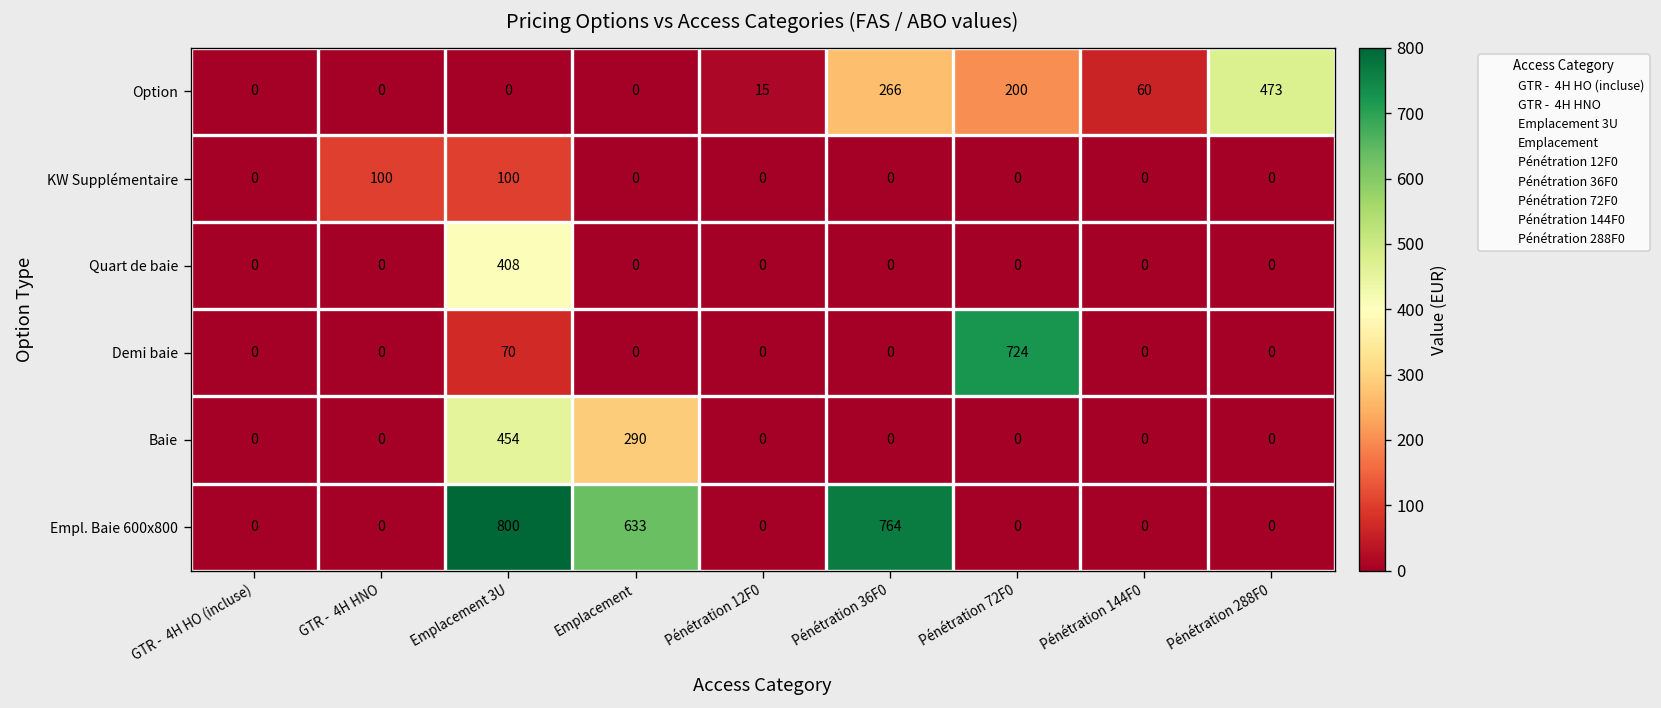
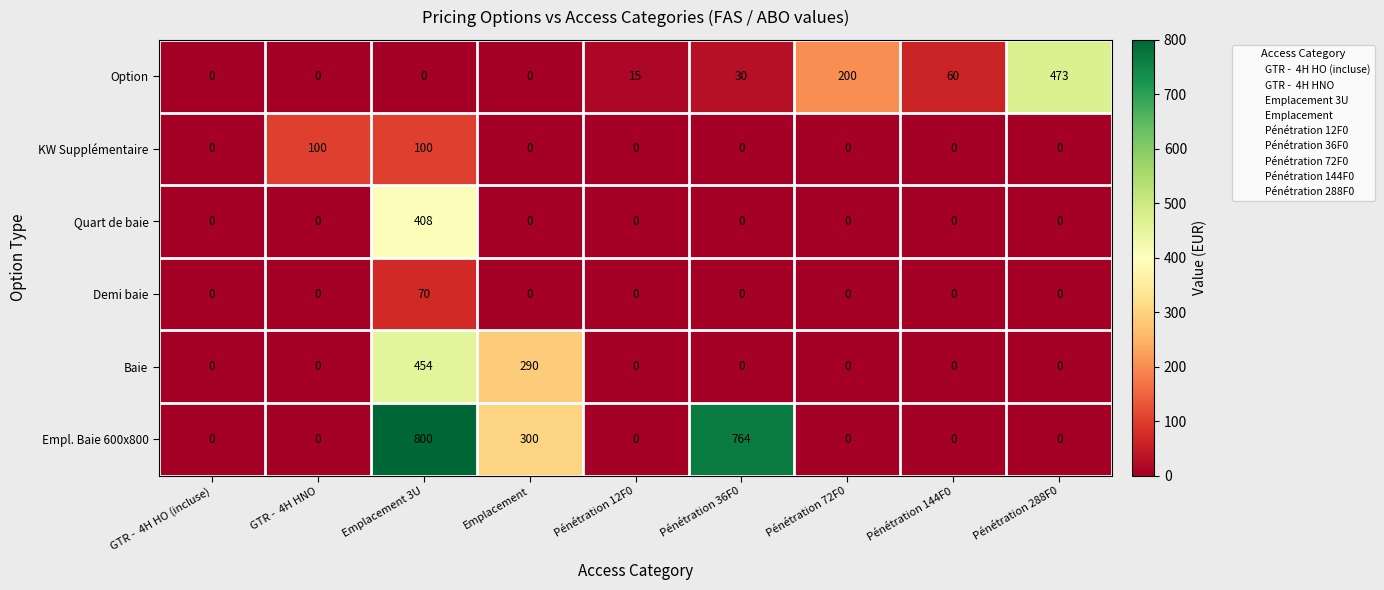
  {
    "Option": {
      "GTR - 4H HO (incluse)": 0,
      "GTR - 4H HNO": 0,
      "Emplacement 3U": 0,
      "Emplacement": 0,
      "Pénétration 12F0": 15,
-     "Pénétration 36F0": 266,
+     "Pénétration 36F0": 30,
      "Pénétration 72F0": 200,
      "Pénétration 144F0": 60,
      "Pénétration 288F0": 473
    },
    "KW Supplémentaire": {
      "GTR - 4H HO (incluse)": 0,
      "GTR - 4H HNO": 100,
      "Emplacement 3U": 100,
      "Emplacement": 0,
      "Pénétration 12F0": 0,
      "Pénétration 36F0": 0,
      "Pénétration 72F0": 0,
      "Pénétration 144F0": 0,
      "Pénétration 288F0": 0
    },
    "Quart de baie": {
      "GTR - 4H HO (incluse)": 0,
      "GTR - 4H HNO": 0,
      "Emplacement 3U": 408,
      "Emplacement": 0,
      "Pénétration 12F0": 0,
      "Pénétration 36F0": 0,
      "Pénétration 72F0": 0,
      "Pénétration 144F0": 0,
      "Pénétration 288F0": 0
    },
    "Demi baie": {
      "GTR - 4H HO (incluse)": 0,
      "GTR - 4H HNO": 0,
      "Emplacement 3U": 70,
      "Emplacement": 0,
      "Pénétration 12F0": 0,
      "Pénétration 36F0": 0,
-     "Pénétration 72F0": 724,
+     "Pénétration 72F0": 0,
      "Pénétration 144F0": 0,
      "Pénétration 288F0": 0
    },
    "Baie": {
      "GTR - 4H HO (incluse)": 0,
      "GTR - 4H HNO": 0,
      "Emplacement 3U": 454,
      "Emplacement": 290,
      "Pénétration 12F0": 0,
      "Pénétration 36F0": 0,
      "Pénétration 72F0": 0,
      "Pénétration 144F0": 0,
      "Pénétration 288F0": 0
    },
    "Empl. Baie 600x800": {
      "GTR - 4H HO (incluse)": 0,
      "GTR - 4H HNO": 0,
      "Emplacement 3U": 800,
-     "Emplacement": 633,
+     "Emplacement": 300,
      "Pénétration 12F0": 0,
      "Pénétration 36F0": 764,
      "Pénétration 72F0": 0,
      "Pénétration 144F0": 0,
      "Pénétration 288F0": 0
    }
  }
